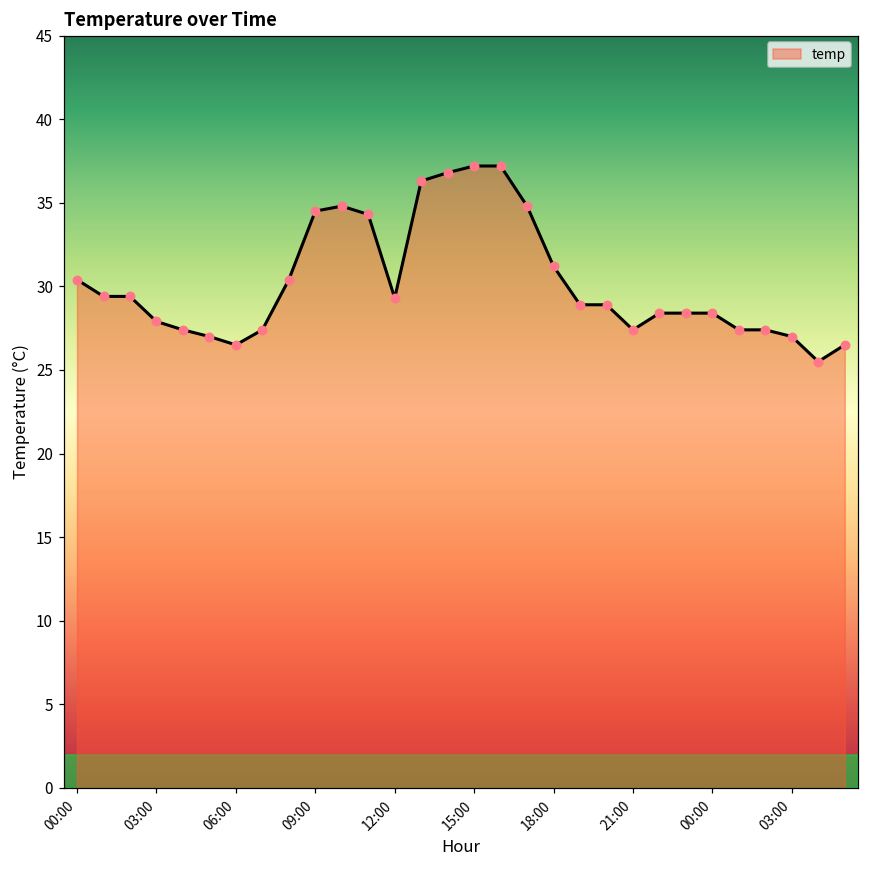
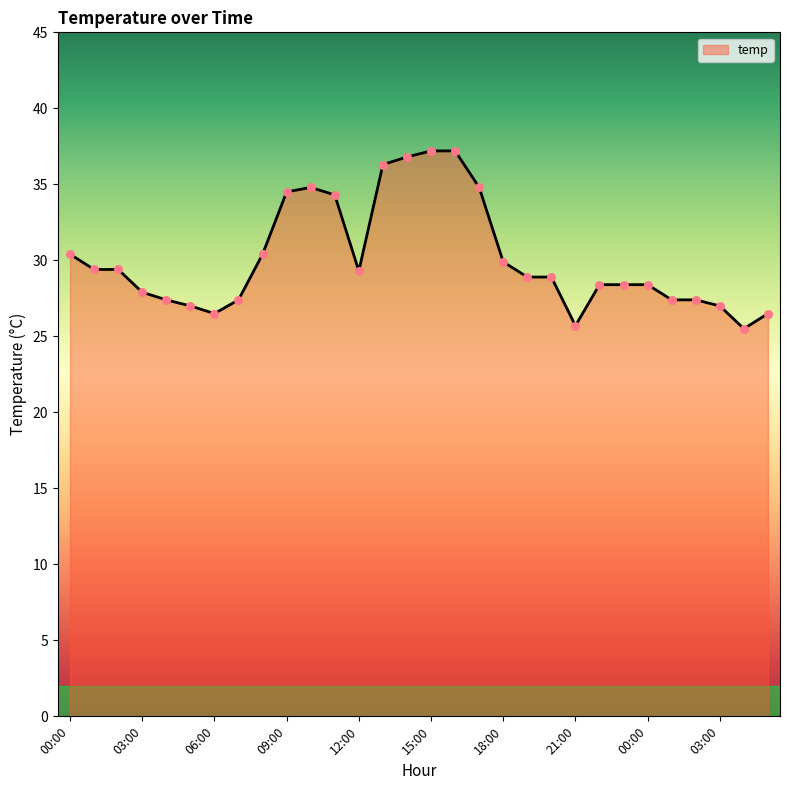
  {
    "06:00": 26.5,
    "09:00": 34.5,
    "12:00": 29.3,
    "15:00": 37.2,
-   "18:00": 31.2,
-   "21:00": 27.4
+   "18:00": 29.9,
+   "21:00": 25.7
  }
